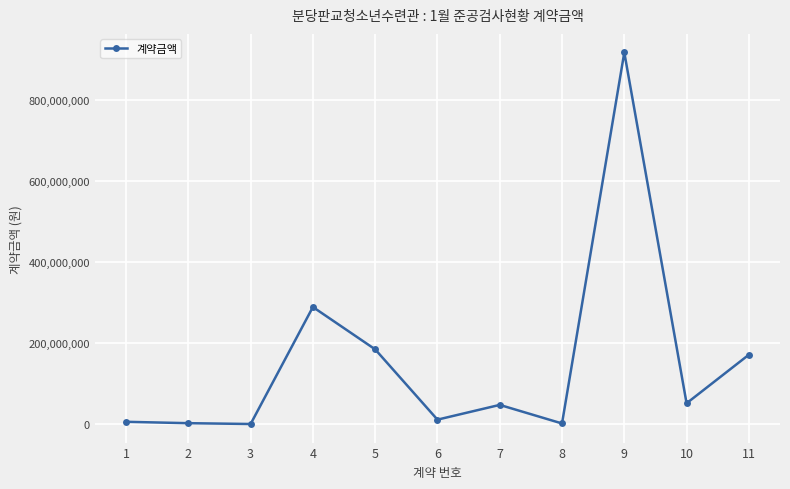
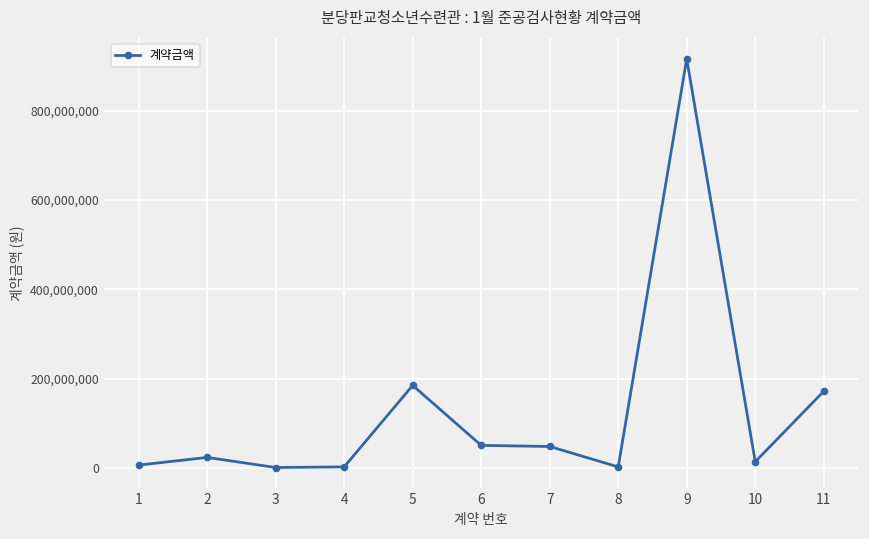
  {
    "1": "10,000,000",
-   "2": "0",
+   "2": "20,000,000",
    "3": "0",
-   "4": "290,000,000",
+   "4": "0",
    "5": "190,000,000",
-   "6": "10,000,000",
+   "6": "50,000,000",
    "7": "50,000,000",
    "8": "0",
    "9": "920,000,000",
-   "10": "50,000,000",
+   "10": "10,000,000",
    "11": "170,000,000"
  }
